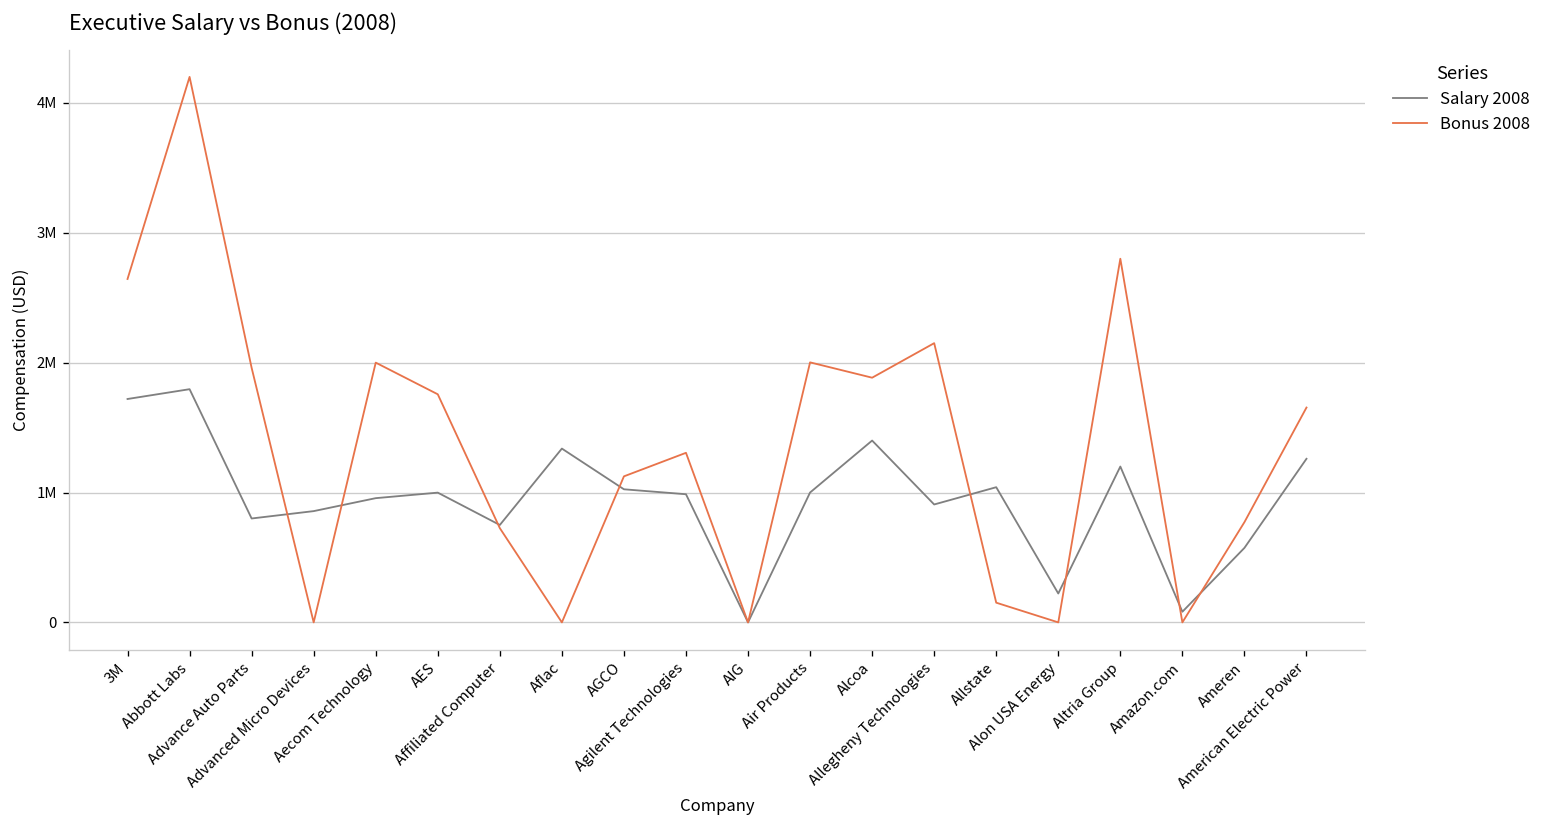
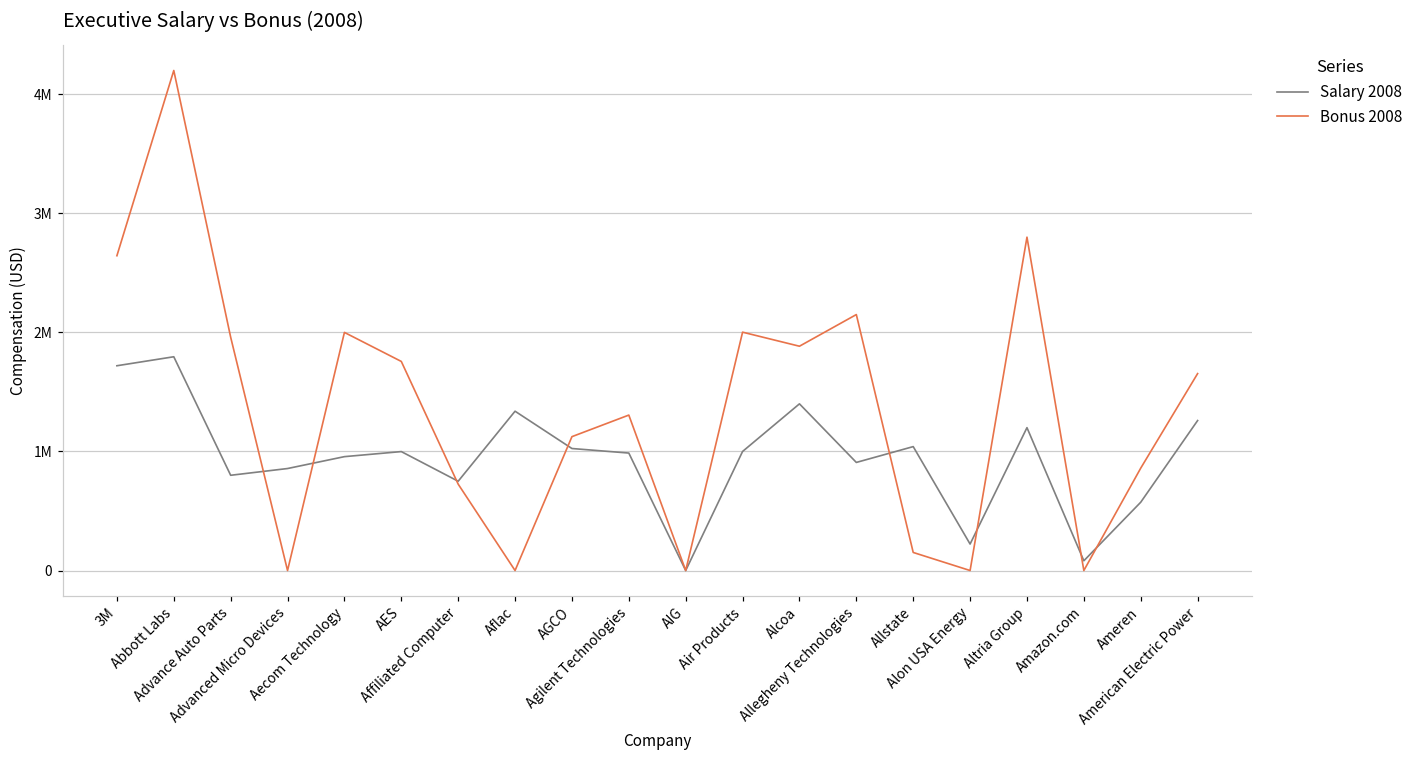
  {
    "Salary 2008": {
      "3M": 1720000,
      "Abbott Labs": 1800000,
      "Advance Auto Parts": 800000,
      "Advanced Micro Devices": 860000,
      "Aecom Technology": 960000,
      "AES": 1000000,
      "Affiliated Computer": 750000,
      "Aflac": 1340000,
      "AGCO": 1020000,
      "Agilent Technologies": 990000,
      "Air Products": 1000000,
      "Alcoa": 1400000,
      "Allegheny Technologies": 910000,
      "Allstate": 1040000,
      "Alon USA Energy": 220000,
      "Altria Group": 1200000,
      "Amazon.com": 80000,
      "Ameren": 570000,
      "American Electric Power": 1260000
    },
    "Bonus 2008": {
      "3M": 2640000,
      "Abbott Labs": 4200000,
      "Advance Auto Parts": 1960000,
      "Advanced Micro Devices": 0,
      "Aecom Technology": 2000000,
      "AES": 1760000,
      "Affiliated Computer": 730000,
      "Aflac": 0,
      "AGCO": 1120000,
      "Agilent Technologies": 1310000,
      "Air Products": 2000000,
      "Alcoa": 1880000,
      "Allegheny Technologies": 2150000,
      "Allstate": 150000,
      "Alon USA Energy": 0,
      "Altria Group": 2800000,
      "Amazon.com": 0,
-     "Ameren": 770000,
+     "Ameren": 860000,
      "American Electric Power": 1650000
    }
  }
